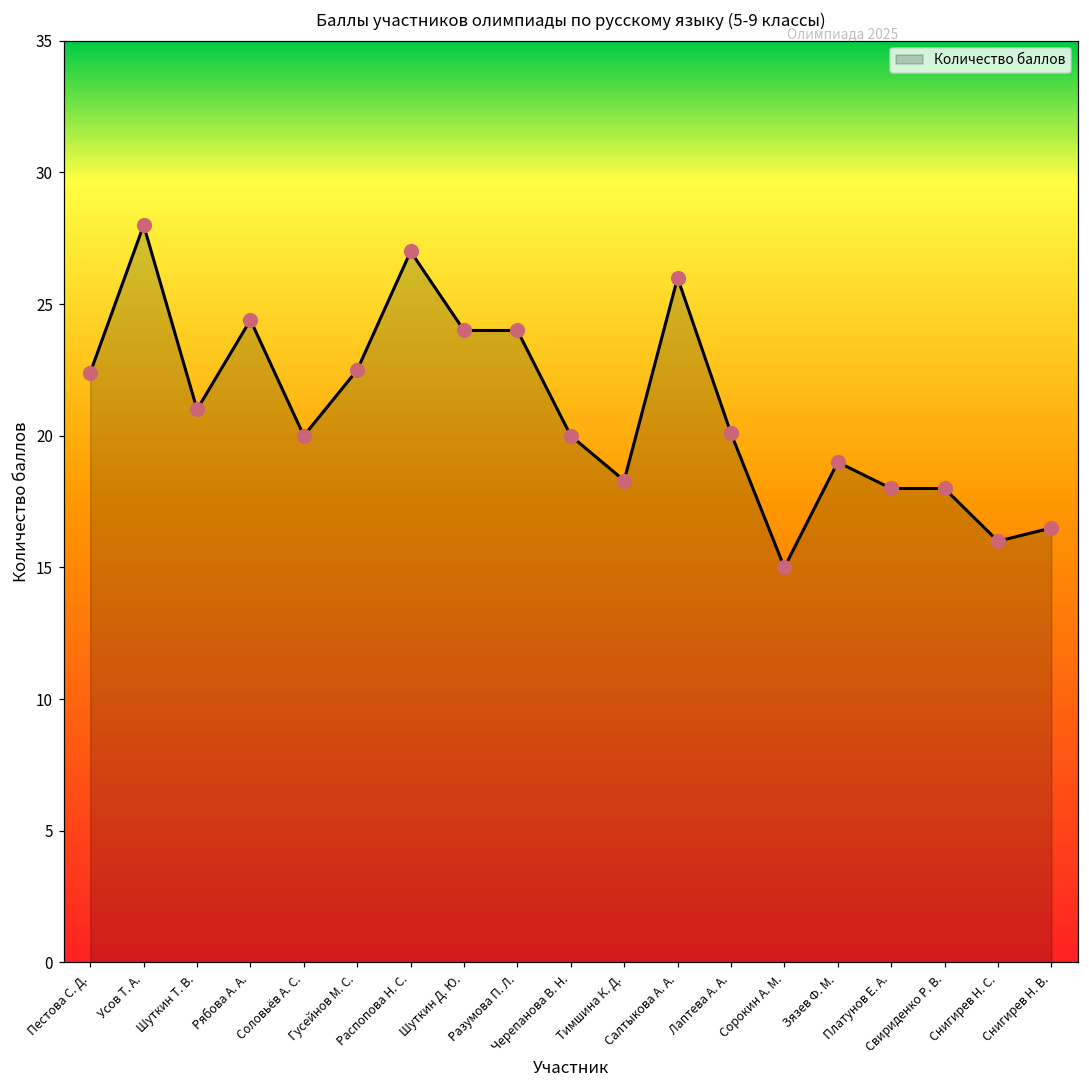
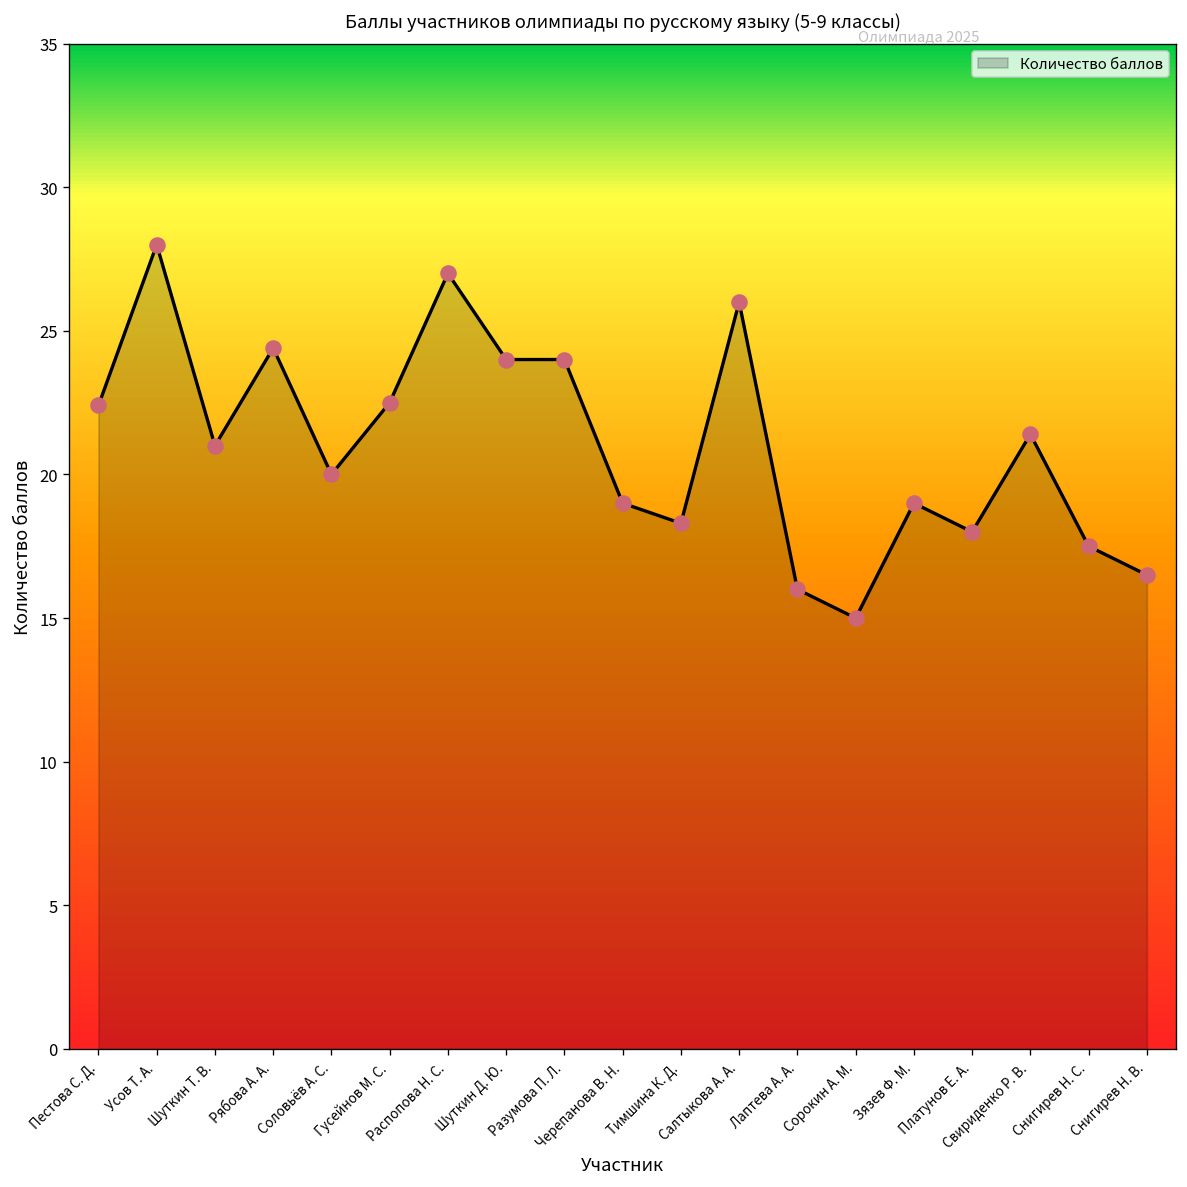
  {
    "Пестова С. Д.": 22.4,
    "Усов Т. А.": 28.0,
    "Шуткин Т. В.": 21.0,
    "Рябова А. А.": 24.4,
    "Соловьёв А. С.": 20.0,
    "Гусейнов М. С.": 22.5,
    "Распопова Н. С.": 27.0,
    "Шуткин Д. Ю.": 24.0,
    "Разумова П. Л.": 24.0,
-   "Черепанова В. Н.": 20,
+   "Черепанова В. Н.": 19,
    "Тимшина К. Д.": 18.3,
    "Салтыкова А. А.": 26.0,
-   "Лаптева А. А.": 20.1,
+   "Лаптева А. А.": 16.0,
    "Сорокин А. М.": 15.0,
    "Зязев Ф. М.": 19.0,
    "Платунов Е. А.": 18.0,
-   "Свириденко Р. В.": 18.0,
-   "Снигирев Н. С.": 16.0,
+   "Свириденко Р. В.": 21.4,
+   "Снигирев Н. С.": 17.5,
    "Снигирев Н. В.": 16.5
  }
